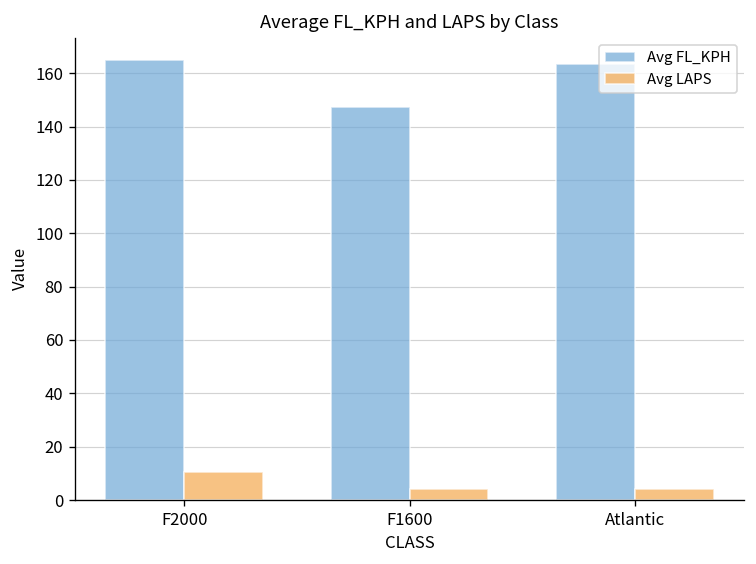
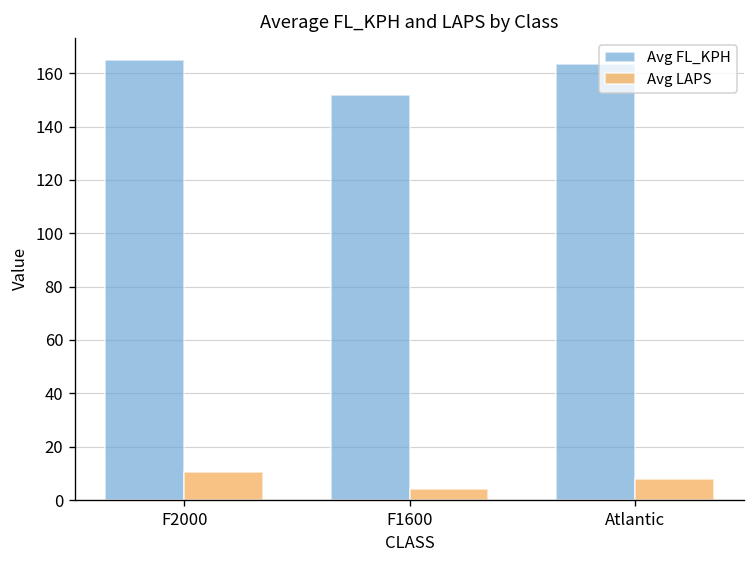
  {
    "Avg FL_KPH": {
      "F2000": 165,
-     "F1600": 148,
+     "F1600": 152,
      "Atlantic": 163
    },
    "Avg LAPS": {
      "F2000": 11,
      "F1600": 4,
-     "Atlantic": 4
+     "Atlantic": 8
    }
  }
